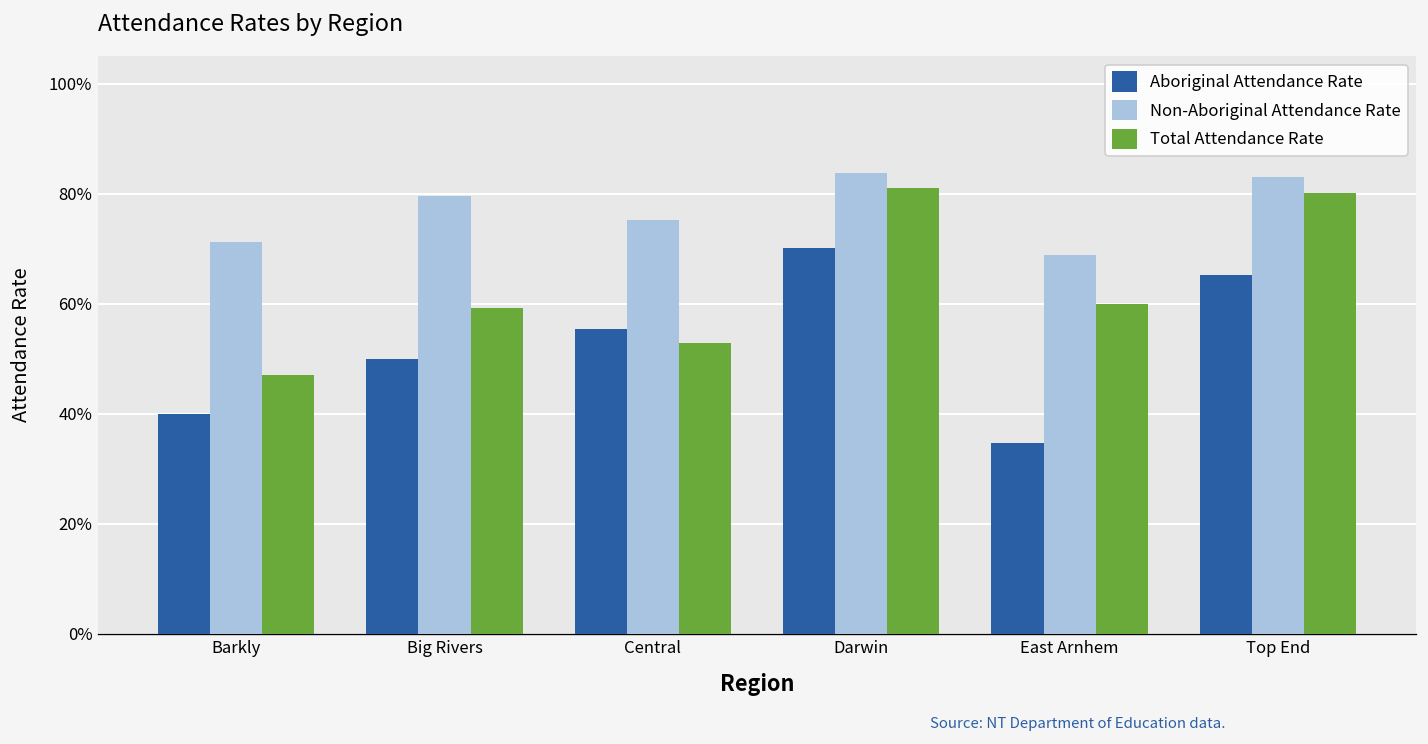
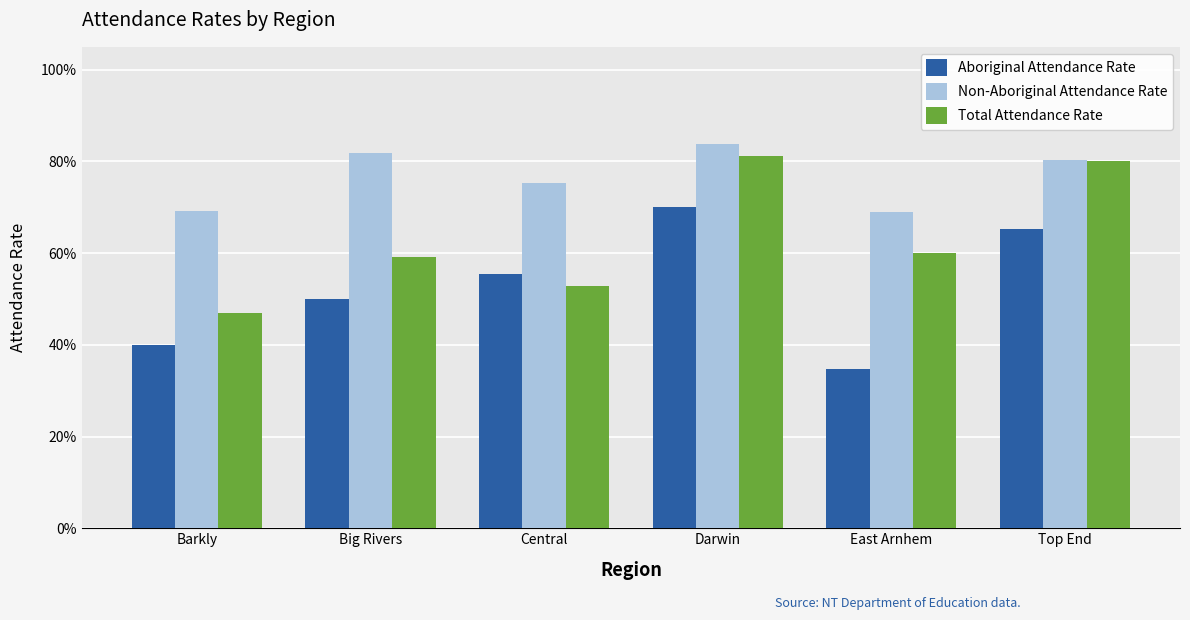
  {
    "Aboriginal Attendance Rate": {
      "Barkly": "40%",
      "Big Rivers": "50%",
      "Central": "55%",
      "Darwin": "70%",
      "East Arnhem": "35%",
      "Top End": "65%"
    },
    "Non-Aboriginal Attendance Rate": {
-     "Barkly": "71%",
-     "Big Rivers": "80%",
+     "Barkly": "69%",
+     "Big Rivers": "82%",
      "Central": "75%",
      "Darwin": "84%",
      "East Arnhem": "69%",
-     "Top End": "83%"
+     "Top End": "80%"
    },
    "Total Attendance Rate": {
      "Barkly": "47%",
      "Big Rivers": "59%",
      "Central": "53%",
      "Darwin": "81%",
      "East Arnhem": "60%",
      "Top End": "80%"
    }
  }
